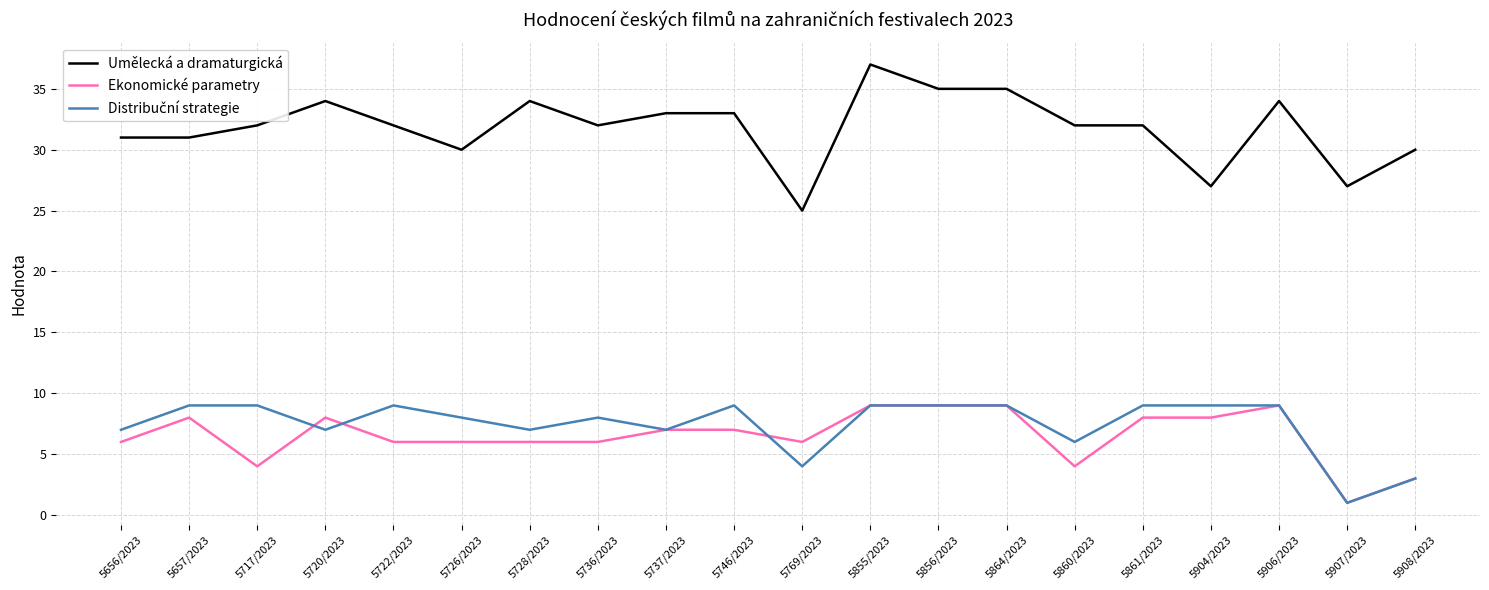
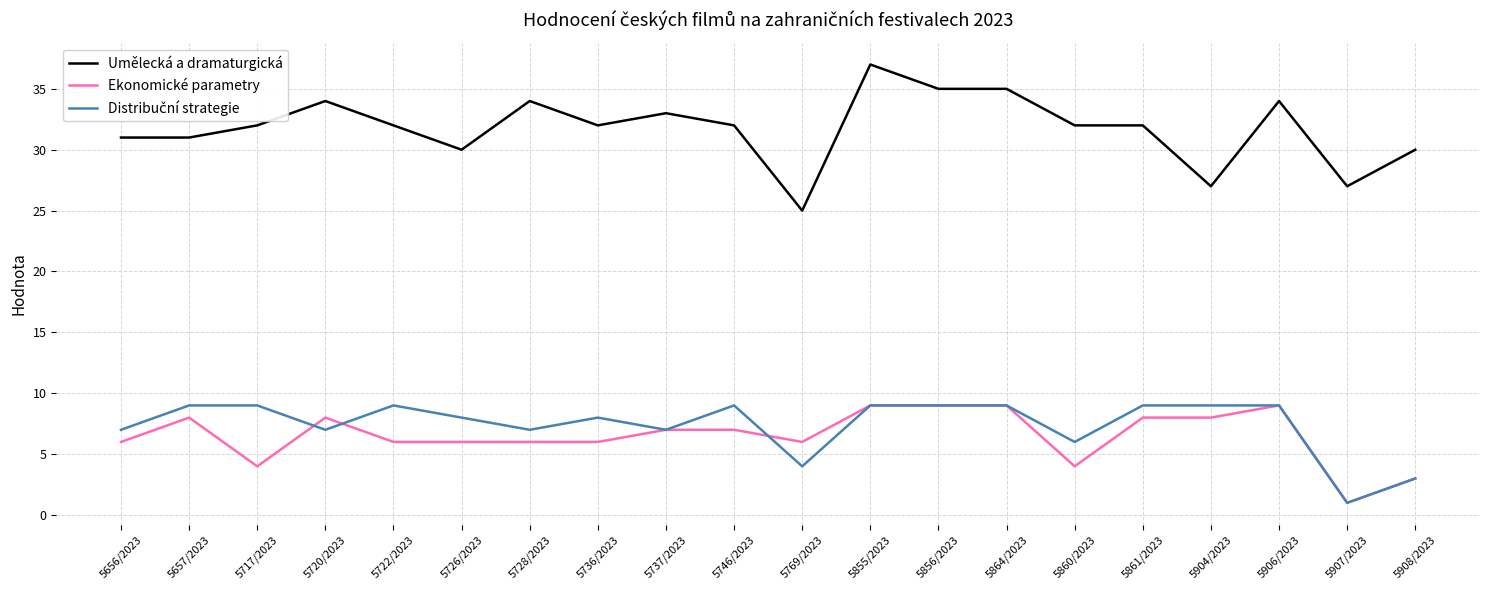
  {
    "Umělecká a dramaturgická": {
      "5656/2023": 31,
      "5657/2023": 31,
      "5717/2023": 32,
      "5720/2023": 34,
      "5722/2023": 32,
      "5726/2023": 30,
      "5728/2023": 34,
      "5736/2023": 32,
      "5737/2023": 33,
-     "5746/2023": 33,
+     "5746/2023": 32,
      "5769/2023": 25,
      "5855/2023": 37,
      "5856/2023": 35,
      "5864/2023": 35,
      "5860/2023": 32,
      "5861/2023": 32,
      "5904/2023": 27,
      "5906/2023": 34,
      "5907/2023": 27,
      "5908/2023": 30
    },
    "Ekonomické parametry": {
      "5656/2023": 6,
      "5657/2023": 8,
      "5717/2023": 4,
      "5720/2023": 8,
      "5722/2023": 6,
      "5726/2023": 6,
      "5728/2023": 6,
      "5736/2023": 6,
      "5746/2023": 7,
      "5769/2023": 6,
      "5860/2023": 4,
      "5861/2023": 8,
      "5904/2023": 8
    },
    "Distribuční strategie": {
      "5656/2023": 7,
      "5657/2023": 9,
      "5717/2023": 9,
      "5720/2023": 7,
      "5722/2023": 9,
      "5726/2023": 8,
      "5728/2023": 7,
      "5736/2023": 8,
      "5746/2023": 9,
      "5769/2023": 4,
      "5860/2023": 6,
      "5861/2023": 9,
      "5904/2023": 9
    }
  }
